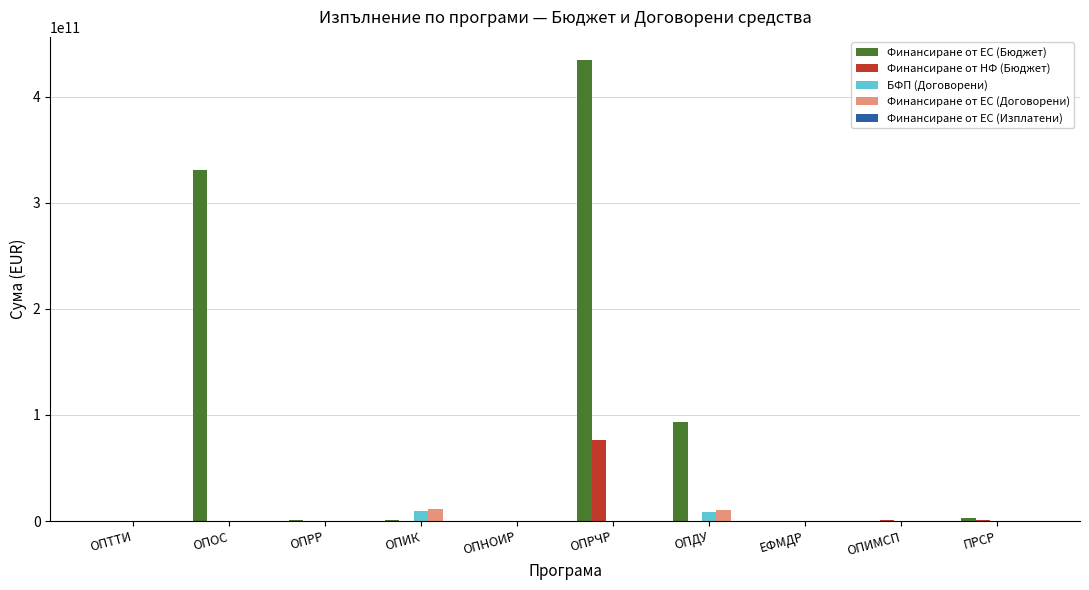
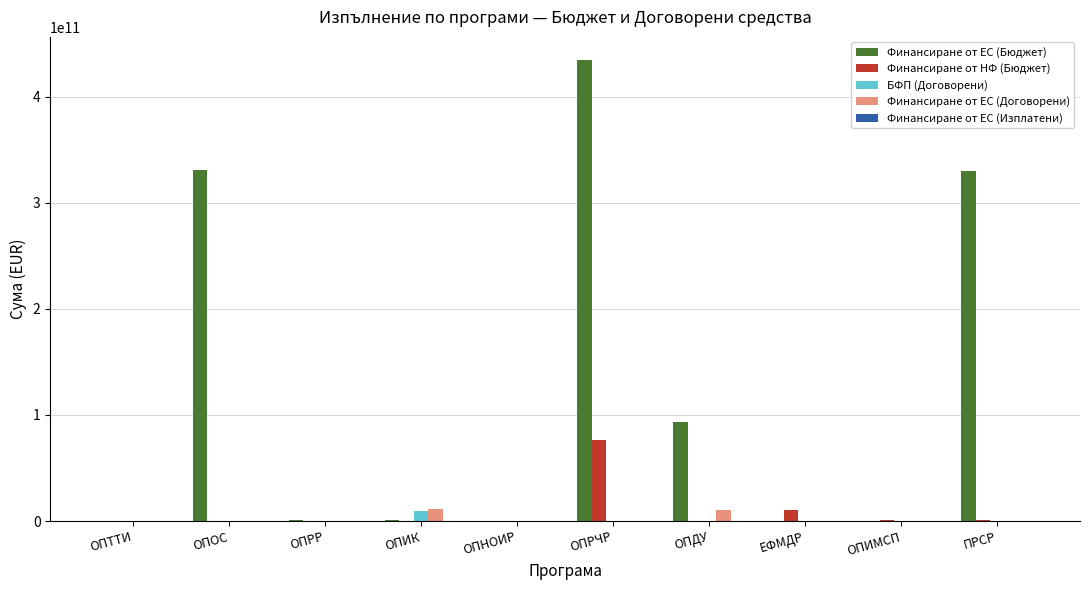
  {
    "Финансиране от ЕС (Бюджет)": {
      "ОПОС": 331000000000,
      "ОПРЧР": 435000000000,
      "ОПДУ": 94000000000,
-     "ПРСР": 2000000000
+     "ПРСР": 330000000000
    },
    "Финансиране от НФ (Бюджет)": {
      "ОПРЧР": 77000000000,
-     "ЕФМДР": 0
+     "ЕФМДР": 10000000000
    },
    "БФП (Договорени)": {
      "ОПИК": 10000000000,
-     "ОПДУ": 8000000000
+     "ОПДУ": 0
    },
    "Финансиране от ЕС (Договорени)": {
      "ОПИК": 11000000000,
      "ОПДУ": 10000000000
    },
    "Финансиране от ЕС (Изплатени)": {
      "ОПИМСП": 0
    }
  }
